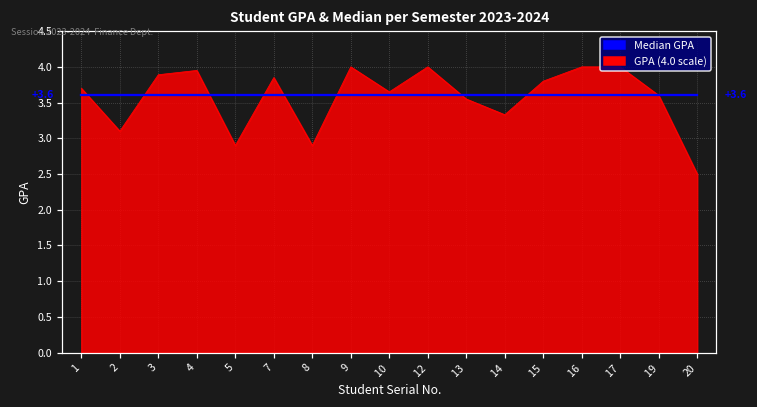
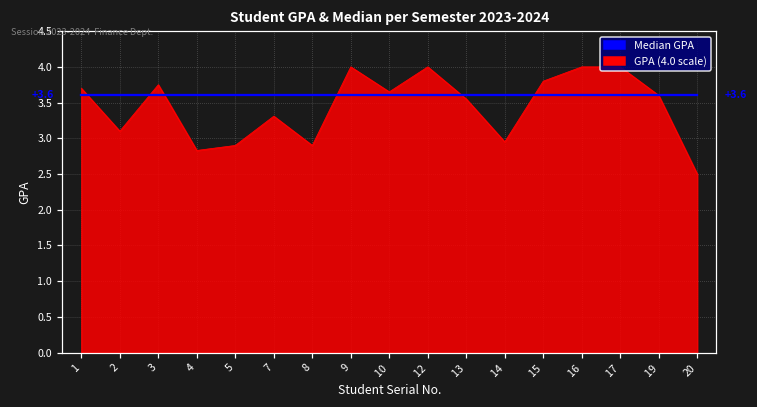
  {
    "GPA (4.0 scale)": {
      "2": "3.1",
-     "3": "3.9",
-     "4": "4.0",
+     "3": "3.8",
+     "4": "2.8",
      "5": "2.9",
-     "7": "3.9",
+     "7": "3.3",
      "8": "2.9",
      "9": "4.0",
      "10": "3.7",
      "12": "4.0",
      "13": "3.6",
-     "14": "3.3",
+     "14": "3.0",
      "15": "3.8",
      "16": "4.0",
      "20": "2.5"
    },
    "Median GPA": {
      "1": "+3.6",
      "20": "+3.6"
    }
  }
